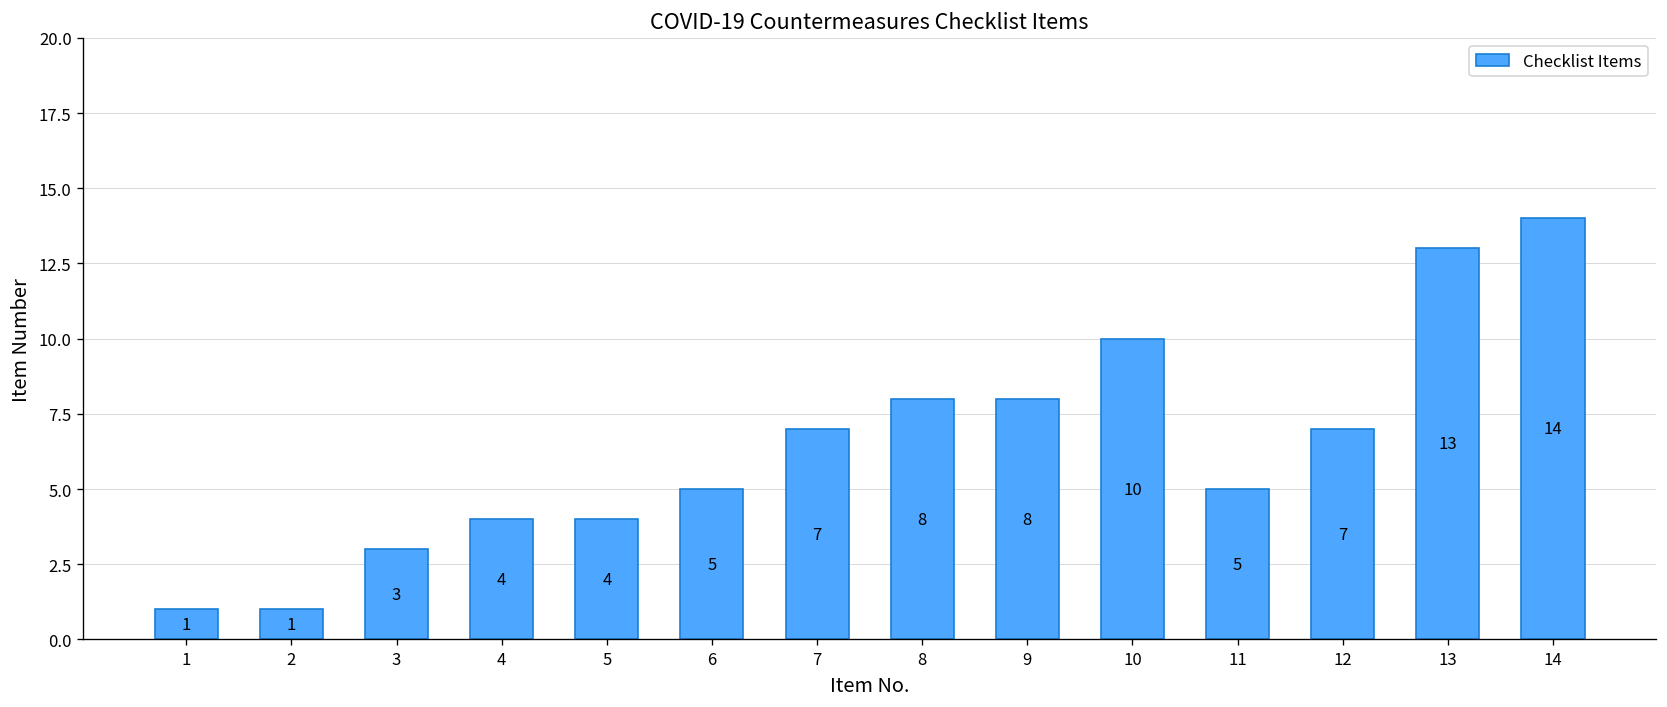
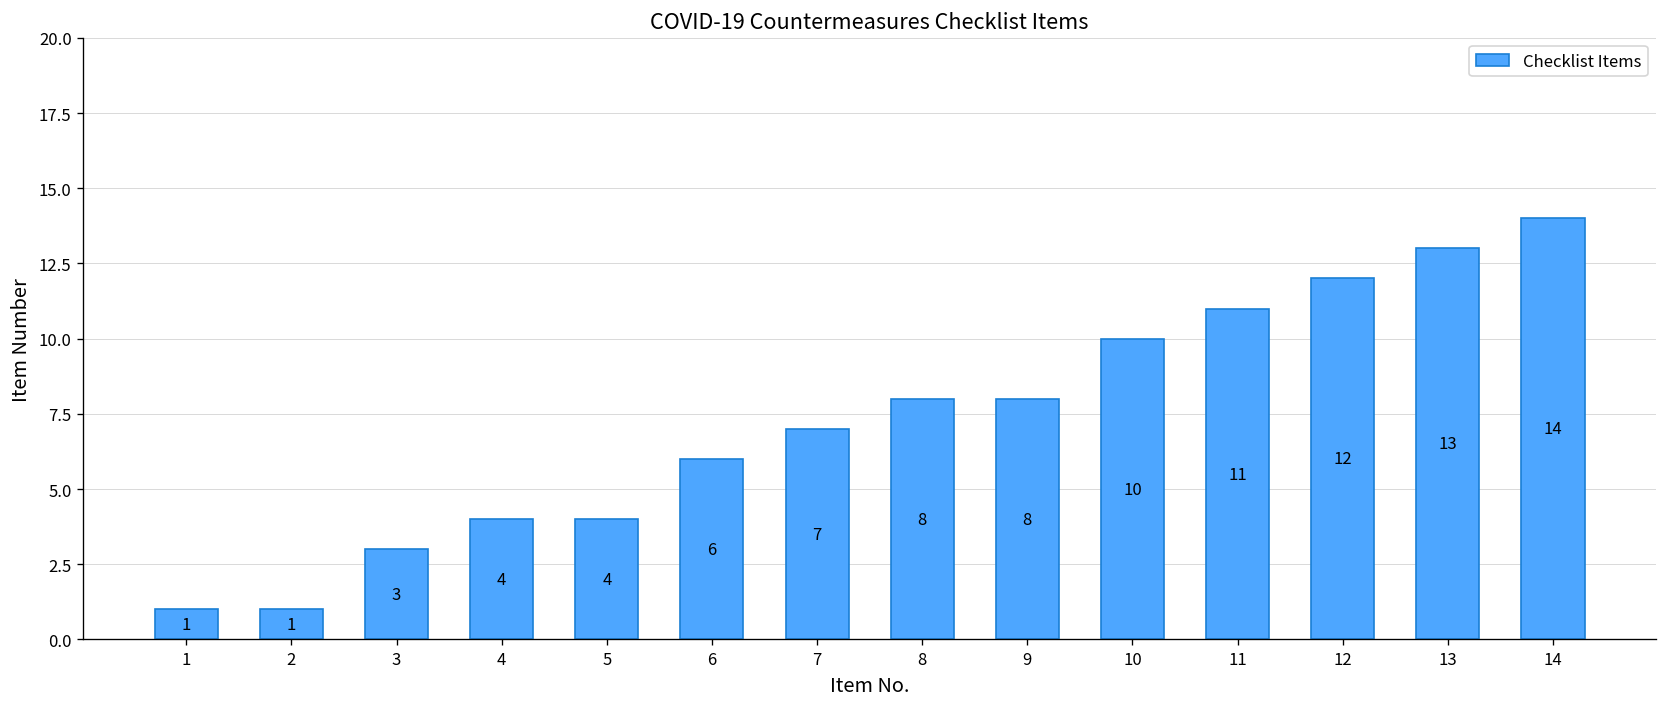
  {
    "1": 1,
    "2": 1,
    "3": 3,
    "4": 4,
    "5": 4,
-   "6": 5,
+   "6": 6,
    "7": 7,
    "8": 8,
    "9": 8,
    "10": 10,
-   "11": 5,
-   "12": 7,
+   "11": 11,
+   "12": 12,
    "13": 13,
    "14": 14
  }
